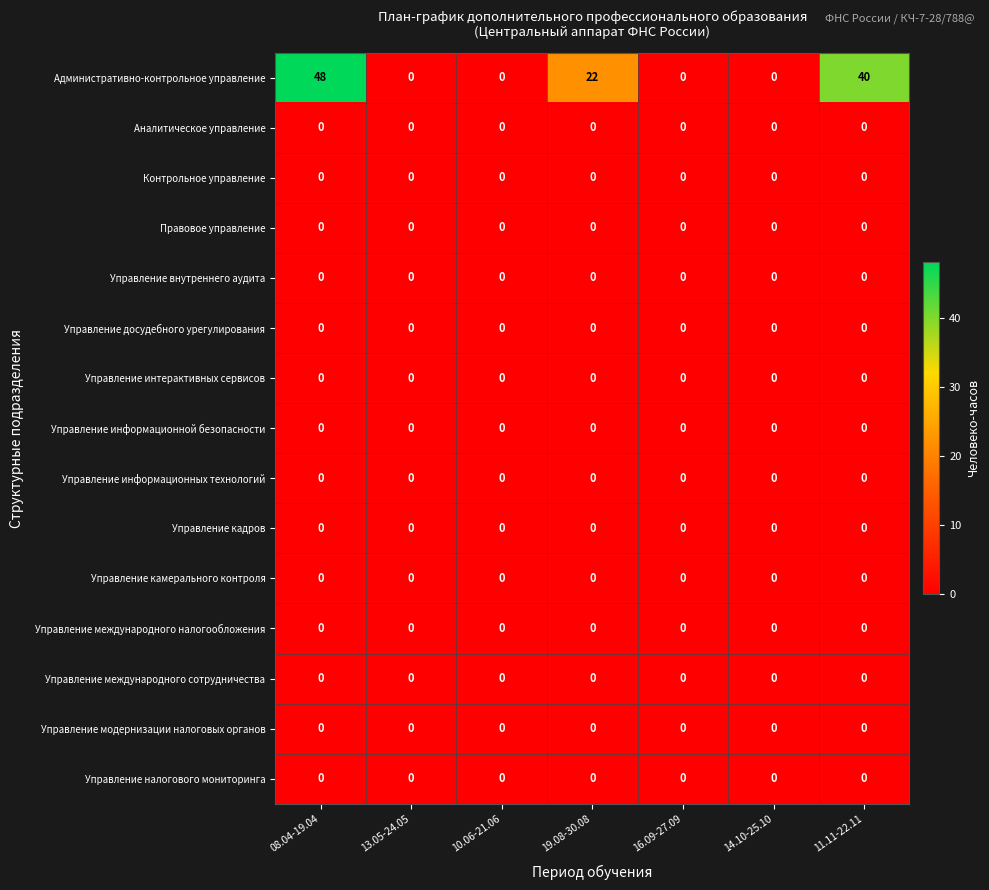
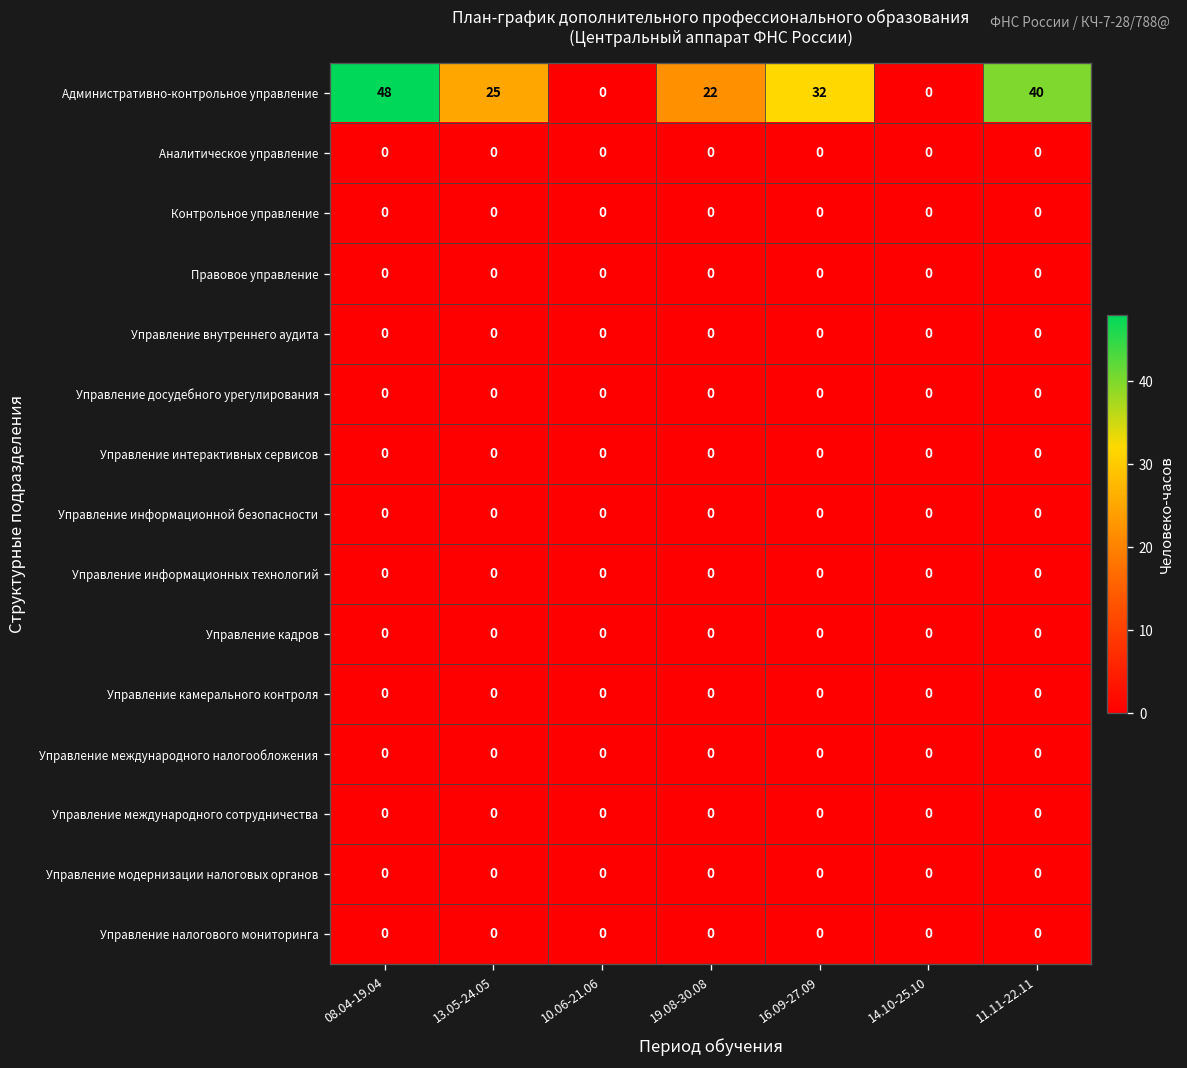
  {
    "Административно-контрольное управление": {
      "08.04-19.04": 48,
-     "13.05-24.05": 0,
+     "13.05-24.05": 25,
      "10.06-21.06": 0,
      "19.08-30.08": 22,
-     "16.09-27.09": 0,
+     "16.09-27.09": 32,
      "14.10-25.10": 0,
      "11.11-22.11": 40
    },
    "Аналитическое управление": {
      "08.04-19.04": 0,
      "13.05-24.05": 0,
      "10.06-21.06": 0,
      "19.08-30.08": 0,
      "16.09-27.09": 0,
      "14.10-25.10": 0,
      "11.11-22.11": 0
    },
    "Контрольное управление": {
      "08.04-19.04": 0,
      "13.05-24.05": 0,
      "10.06-21.06": 0,
      "19.08-30.08": 0,
      "16.09-27.09": 0,
      "14.10-25.10": 0,
      "11.11-22.11": 0
    },
    "Правовое управление": {
      "08.04-19.04": 0,
      "13.05-24.05": 0,
      "10.06-21.06": 0,
      "19.08-30.08": 0,
      "16.09-27.09": 0,
      "14.10-25.10": 0,
      "11.11-22.11": 0
    },
    "Управление внутреннего аудита": {
      "08.04-19.04": 0,
      "13.05-24.05": 0,
      "10.06-21.06": 0,
      "19.08-30.08": 0,
      "16.09-27.09": 0,
      "14.10-25.10": 0,
      "11.11-22.11": 0
    },
    "Управление досудебного урегулирования": {
      "08.04-19.04": 0,
      "13.05-24.05": 0,
      "10.06-21.06": 0,
      "19.08-30.08": 0,
      "16.09-27.09": 0,
      "14.10-25.10": 0,
      "11.11-22.11": 0
    },
    "Управление интерактивных сервисов": {
      "08.04-19.04": 0,
      "13.05-24.05": 0,
      "10.06-21.06": 0,
      "19.08-30.08": 0,
      "16.09-27.09": 0,
      "14.10-25.10": 0,
      "11.11-22.11": 0
    },
    "Управление информационной безопасности": {
      "08.04-19.04": 0,
      "13.05-24.05": 0,
      "10.06-21.06": 0,
      "19.08-30.08": 0,
      "16.09-27.09": 0,
      "14.10-25.10": 0,
      "11.11-22.11": 0
    },
    "Управление информационных технологий": {
      "08.04-19.04": 0,
      "13.05-24.05": 0,
      "10.06-21.06": 0,
      "19.08-30.08": 0,
      "16.09-27.09": 0,
      "14.10-25.10": 0,
      "11.11-22.11": 0
    },
    "Управление кадров": {
      "08.04-19.04": 0,
      "13.05-24.05": 0,
      "10.06-21.06": 0,
      "19.08-30.08": 0,
      "16.09-27.09": 0,
      "14.10-25.10": 0,
      "11.11-22.11": 0
    },
    "Управление камерального контроля": {
      "08.04-19.04": 0,
      "13.05-24.05": 0,
      "10.06-21.06": 0,
      "19.08-30.08": 0,
      "16.09-27.09": 0,
      "14.10-25.10": 0,
      "11.11-22.11": 0
    },
    "Управление международного налогообложения": {
      "08.04-19.04": 0,
      "13.05-24.05": 0,
      "10.06-21.06": 0,
      "19.08-30.08": 0,
      "16.09-27.09": 0,
      "14.10-25.10": 0,
      "11.11-22.11": 0
    },
    "Управление международного сотрудничества": {
      "08.04-19.04": 0,
      "13.05-24.05": 0,
      "10.06-21.06": 0,
      "19.08-30.08": 0,
      "16.09-27.09": 0,
      "14.10-25.10": 0,
      "11.11-22.11": 0
    },
    "Управление модернизации налоговых органов": {
      "08.04-19.04": 0,
      "13.05-24.05": 0,
      "10.06-21.06": 0,
      "19.08-30.08": 0,
      "16.09-27.09": 0,
      "14.10-25.10": 0,
      "11.11-22.11": 0
    },
    "Управление налогового мониторинга": {
      "08.04-19.04": 0,
      "13.05-24.05": 0,
      "10.06-21.06": 0,
      "19.08-30.08": 0,
      "16.09-27.09": 0,
      "14.10-25.10": 0,
      "11.11-22.11": 0
    }
  }
